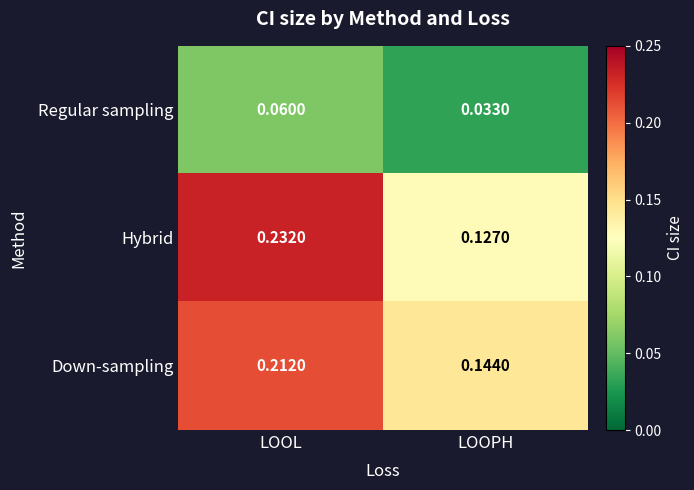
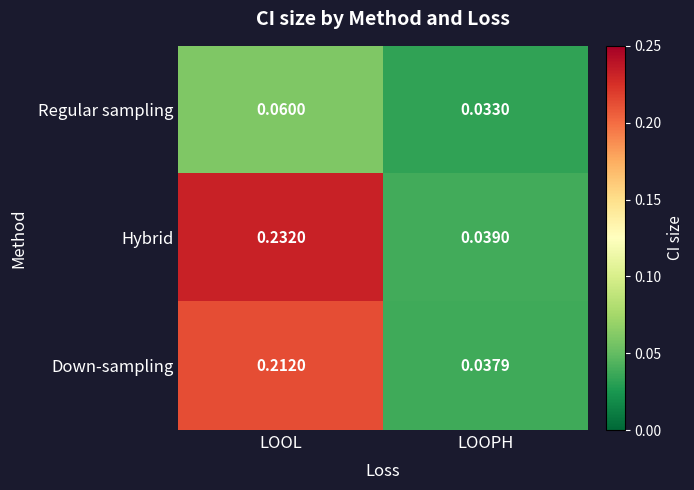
  {
    "Regular sampling": {
      "LOOL": 0.0600,
      "LOOPH": 0.0330
    },
    "Hybrid": {
      "LOOL": 0.2320,
-     "LOOPH": 0.1270
+     "LOOPH": 0.0390
    },
    "Down-sampling": {
      "LOOL": 0.2120,
-     "LOOPH": 0.1440
+     "LOOPH": 0.0379
    }
  }
